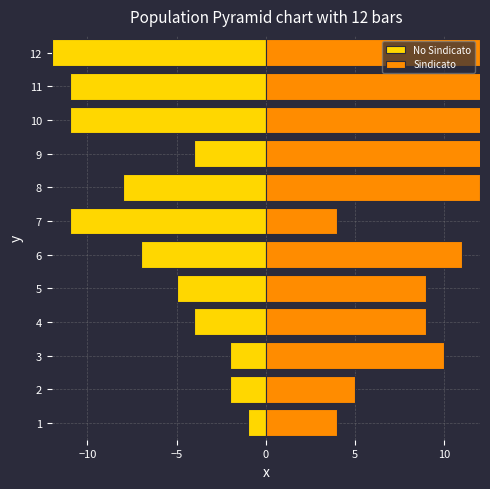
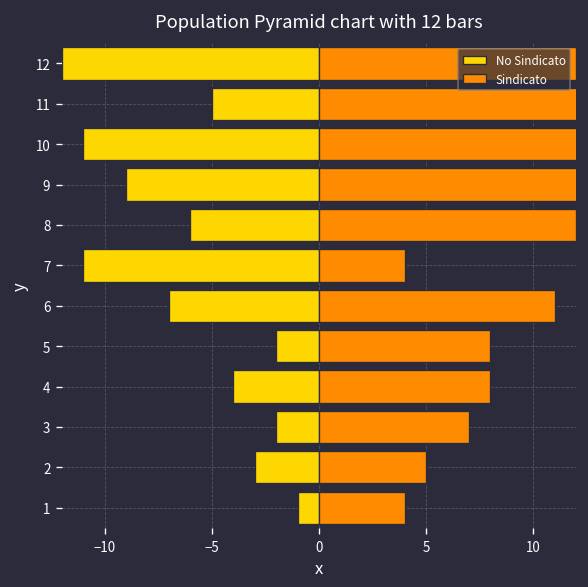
  {
    "No Sindicato": {
      "12": -12.0,
-     "11": -11.0,
+     "11": -5.0,
      "10": -11.0,
-     "9": -4.0,
-     "8": -8.0,
+     "9": -9.0,
+     "8": -6.0,
      "7": -11.0,
      "6": -7.0,
-     "5": -5.0,
+     "5": -2.0,
      "4": -4.0,
      "3": -2.0,
-     "2": -2.0,
+     "2": -3.0,
      "1": -1.0
    },
    "Sindicato": {
      "12": 12,
      "8": 12,
      "7": 4,
      "6": 11,
-     "5": 9,
-     "4": 9,
-     "3": 10,
+     "5": 8,
+     "4": 8,
+     "3": 7,
      "2": 5,
      "1": 4
    }
  }
